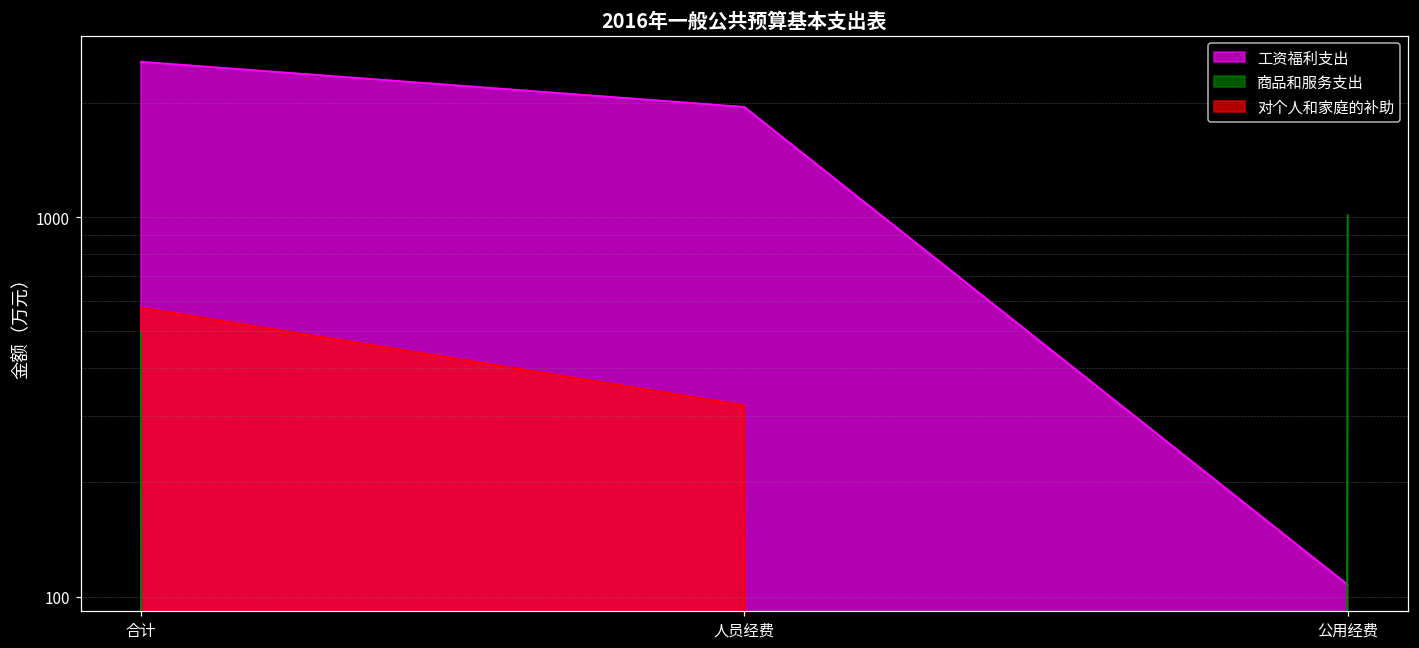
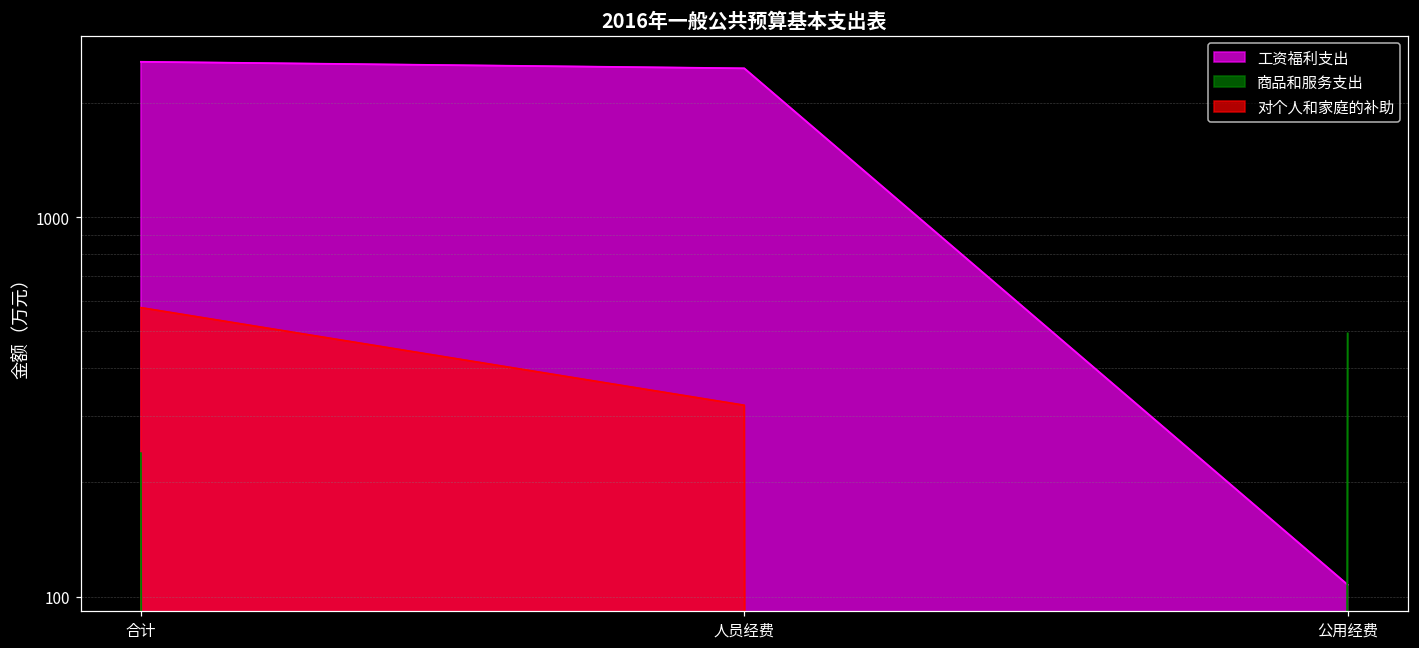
  {
    "工资福利支出": {
      "合计": 2600,
-     "人员经费": 2000,
+     "人员经费": 2500,
      "公用经费": 107
    },
    "商品和服务支出": {
-     "合计": 490,
-     "公用经费": 1010
+     "合计": 240,
+     "公用经费": 490
    },
    "对个人和家庭的补助": {
      "合计": 580,
      "人员经费": 320
    }
  }
